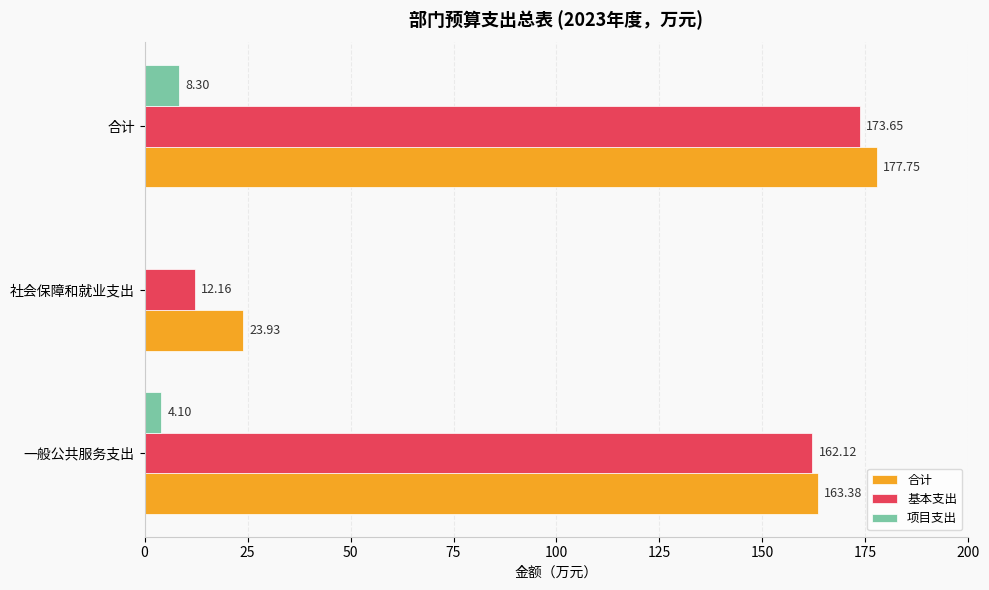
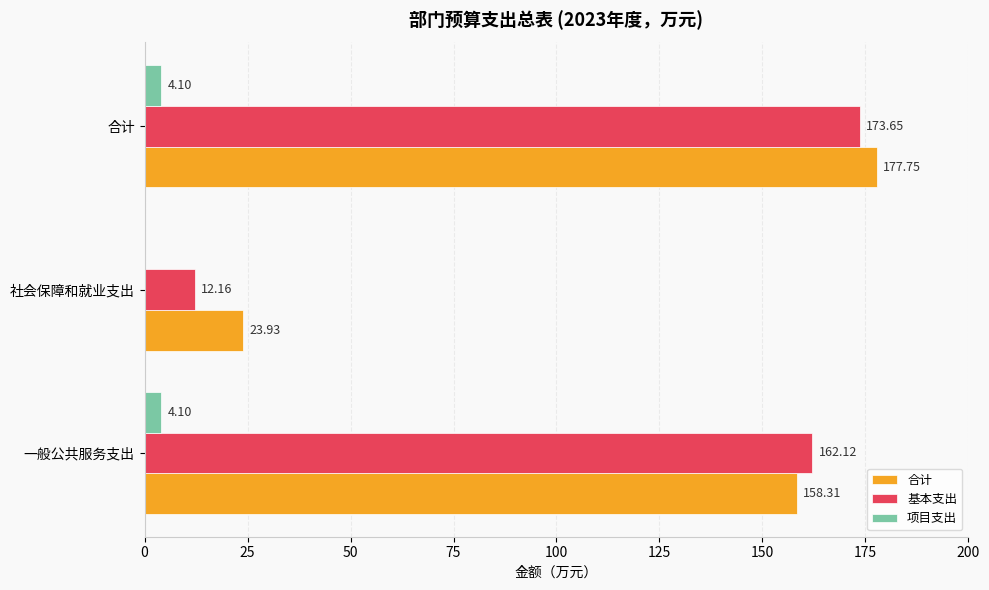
  {
    "合计": {
      "合计": 177.75,
      "社会保障和就业支出": 23.93,
-     "一般公共服务支出": 163.38
+     "一般公共服务支出": 158.31
    },
    "基本支出": {
      "合计": 173.65,
      "社会保障和就业支出": 12.16,
      "一般公共服务支出": 162.12
    },
    "项目支出": {
-     "合计": 8.30,
+     "合计": 4.10,
      "一般公共服务支出": 4.10
    }
  }
